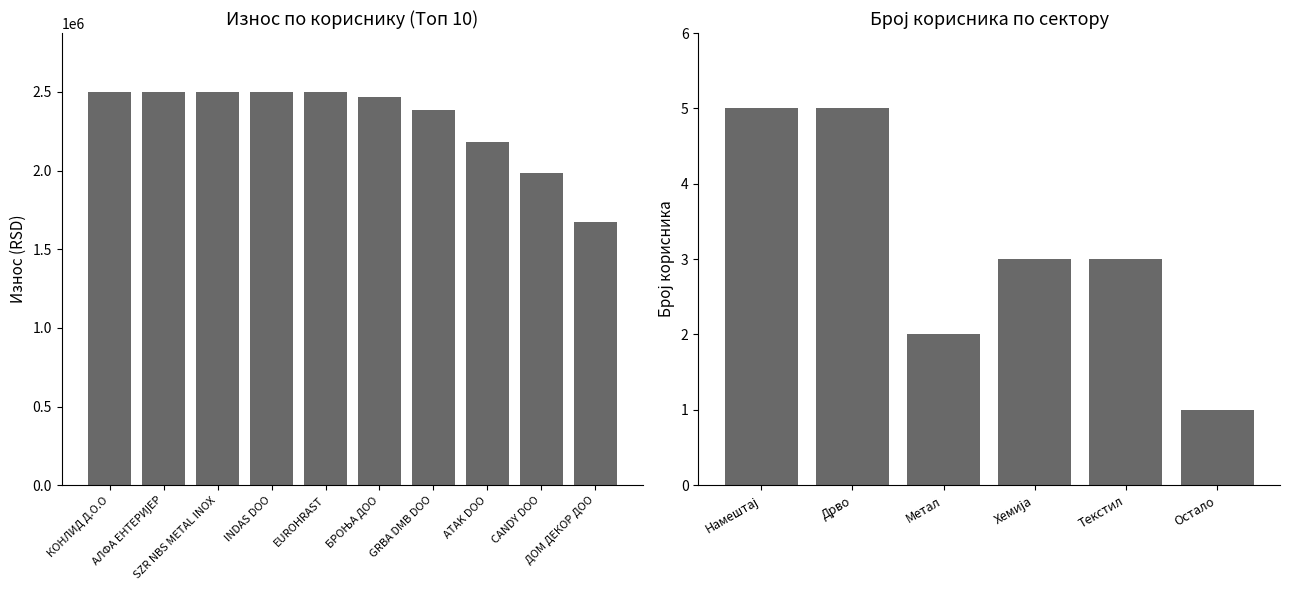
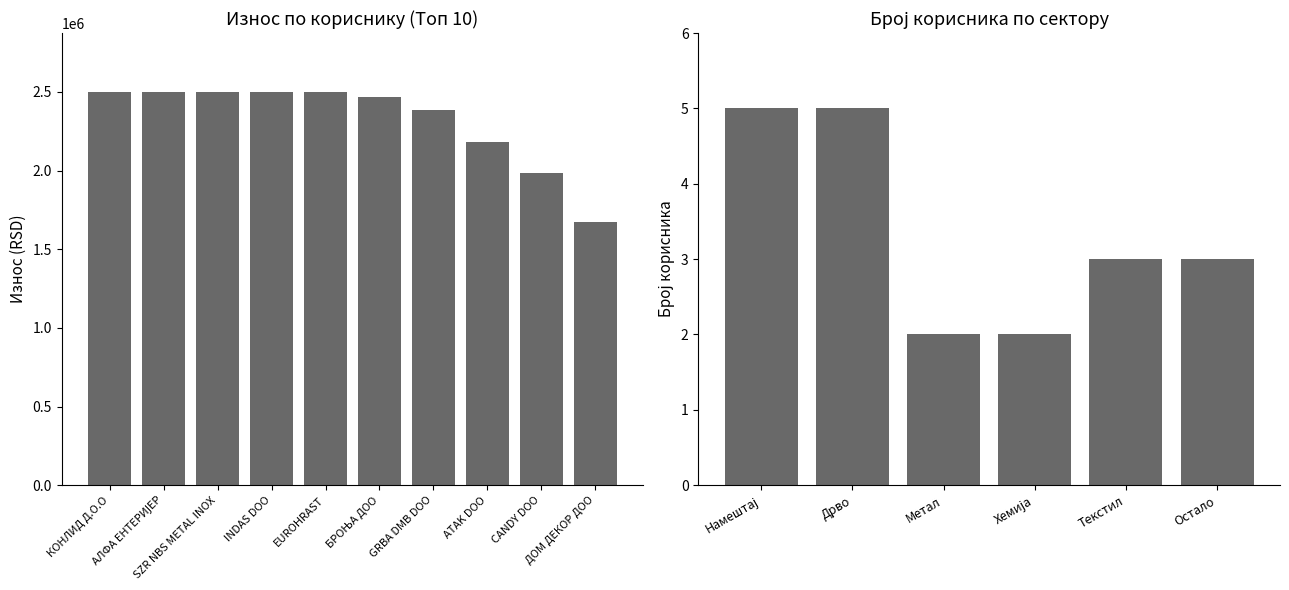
  {
    "Износ по кориснику (Топ 10)": {
      "КОНЛИД Д.О.О": 2500000,
      "АЛФА ЕНТЕРИЈЕР": 2500000,
      "SZR NBS METAL INOX": 2500000,
      "INDAS DOO": 2500000,
      "EUROHRAST": 2500000,
      "БРOЊА ДОО": 2470000,
      "GRBA DMB DOO": 2380000,
      "ATAK DOO": 2180000,
      "CANDY DOO": 1990000,
      "ДОМ ДЕКОР ДОО": 1680000
    },
    "Број корисника по сектору": {
      "Намештај": 5,
      "Дрво": 5,
      "Метал": 2,
-     "Хемија": 3,
+     "Хемија": 2,
      "Текстил": 3,
-     "Остало": 1
+     "Остало": 3
    }
  }
